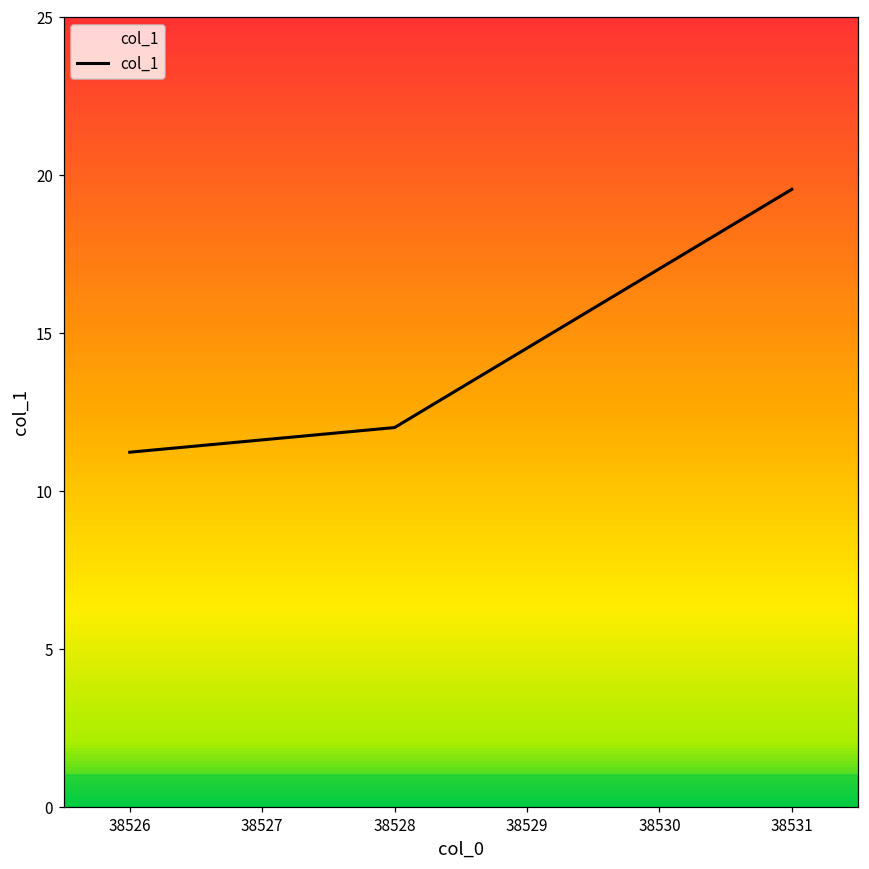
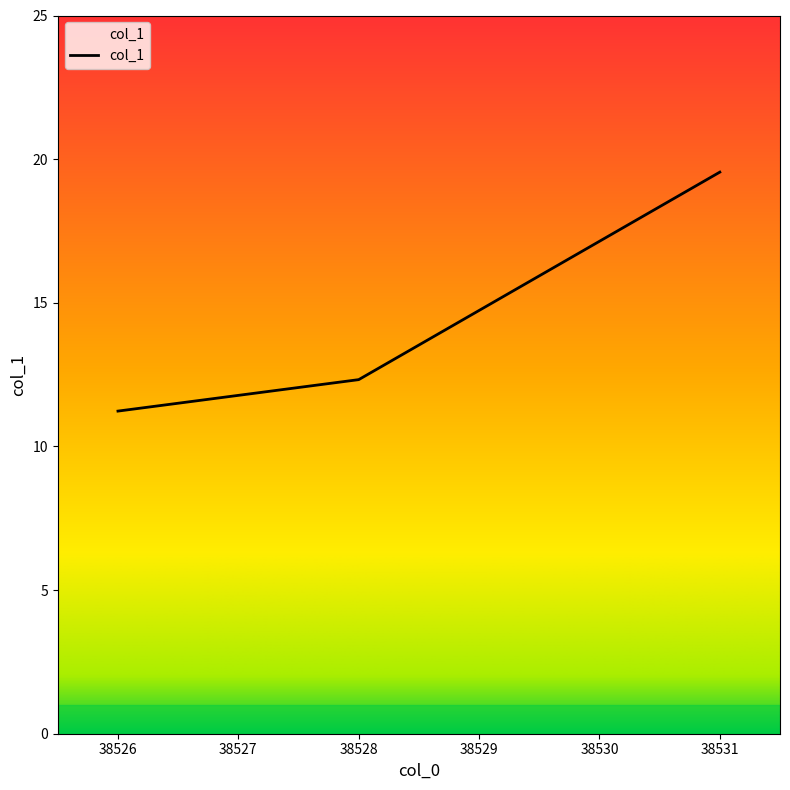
  {
    "38526": 11.2,
-   "38528": 12.0,
+   "38528": 12.3,
    "38531": 19.5
  }
